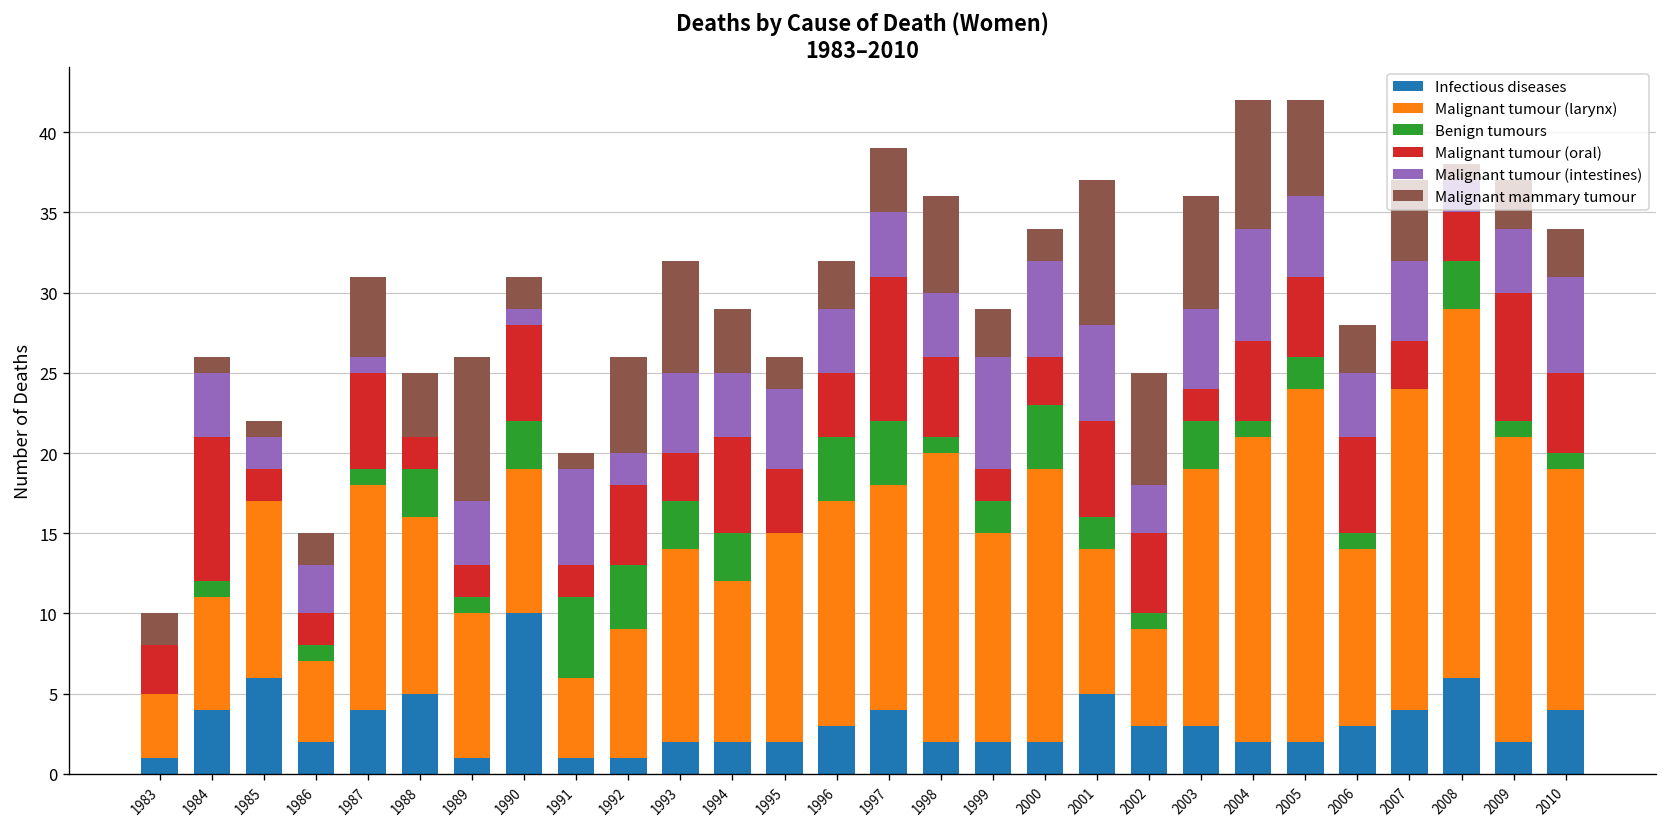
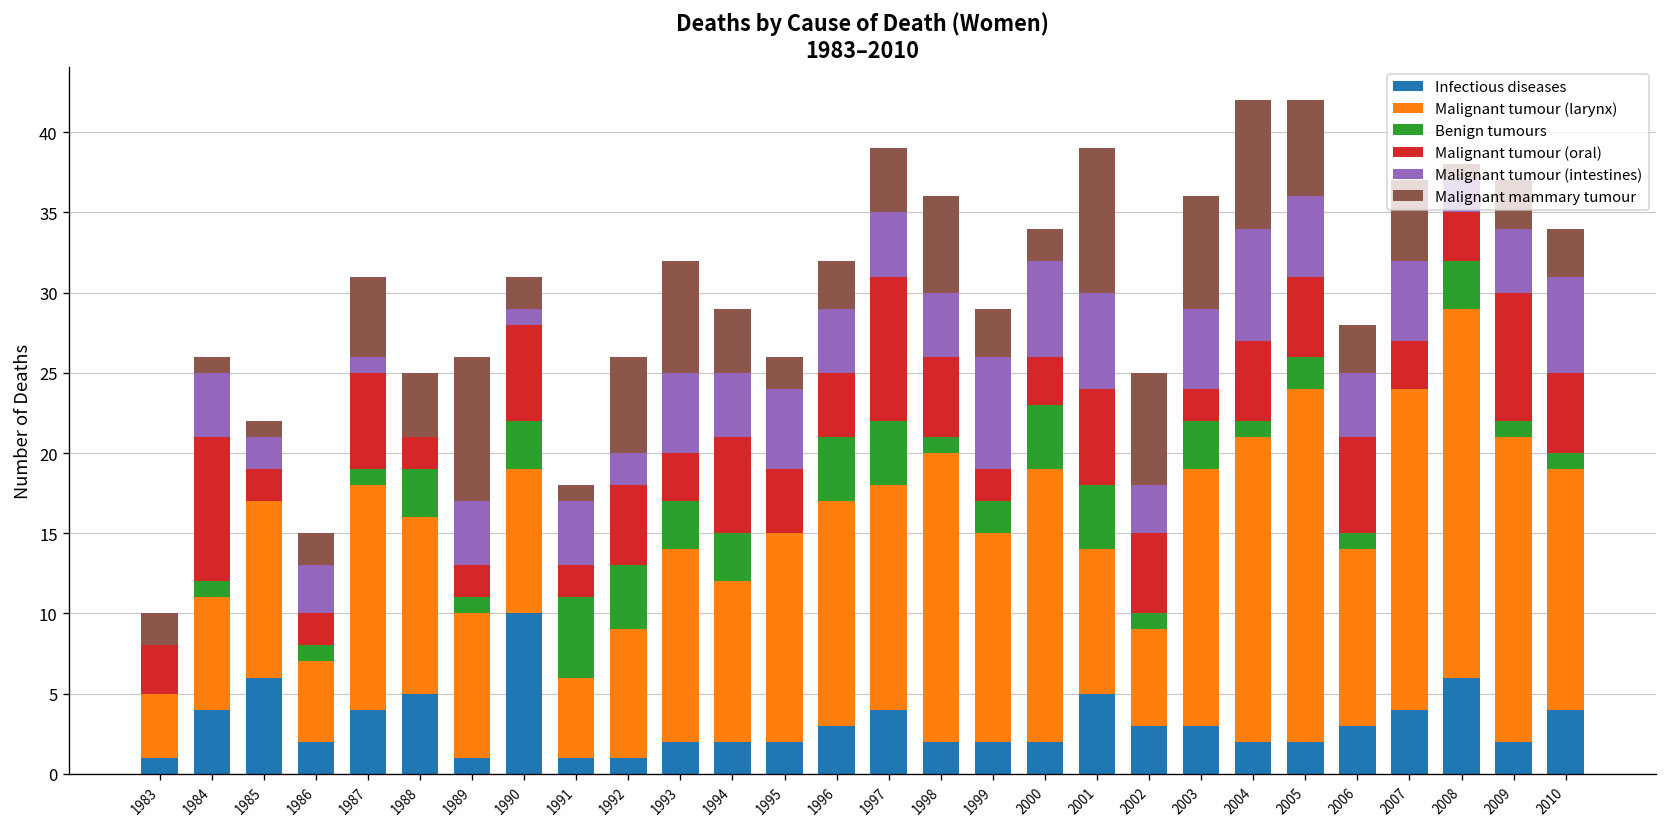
  {
    "Infectious diseases": {
      "1983": 1,
      "1984": 4,
      "1985": 6,
      "1986": 2,
      "1987": 4,
      "1988": 5,
      "1989": 1,
      "1990": 10,
      "1991": 1,
      "1992": 1,
      "1993": 2,
      "1994": 2,
      "1995": 2,
      "1996": 3,
      "1997": 4,
      "1998": 2,
      "1999": 2,
      "2000": 2,
      "2001": 5,
      "2002": 3,
      "2003": 3,
      "2004": 2,
      "2005": 2,
      "2006": 3,
      "2007": 4,
      "2008": 6,
      "2009": 2,
      "2010": 4
    },
    "Malignant tumour (larynx)": {
      "1983": 4,
      "1984": 7,
      "1985": 11,
      "1986": 5,
      "1987": 14,
      "1988": 11,
      "1989": 9,
      "1990": 9,
      "1991": 5,
      "1992": 8,
      "1993": 12,
      "1994": 10,
      "1995": 13,
      "1996": 14,
      "1997": 14,
      "1998": 18,
      "1999": 13,
      "2000": 17,
      "2001": 9,
      "2002": 6,
      "2003": 16,
      "2004": 19,
      "2005": 22,
      "2006": 11,
      "2007": 20,
      "2008": 23,
      "2009": 19,
      "2010": 15
    },
    "Benign tumours": {
      "1983": 0,
      "1984": 1,
      "1985": 0,
      "1986": 1,
      "1987": 1,
      "1988": 3,
      "1989": 1,
      "1990": 3,
      "1991": 5,
      "1992": 4,
      "1993": 3,
      "1994": 3,
      "1995": 0,
      "1996": 4,
      "1997": 4,
      "1998": 1,
      "1999": 2,
      "2000": 4,
-     "2001": 2,
+     "2001": 4,
      "2002": 1,
      "2003": 3,
      "2004": 1,
      "2005": 2,
      "2006": 1,
      "2007": 0,
      "2008": 3,
      "2009": 1,
      "2010": 1
    },
    "Malignant tumour (oral)": {
      "1983": 3,
      "1984": 9,
      "1985": 2,
      "1986": 2,
      "1987": 6,
      "1988": 2,
      "1989": 2,
      "1990": 6,
      "1991": 2,
      "1992": 5,
      "1993": 3,
      "1994": 6,
      "1995": 4,
      "1996": 4,
      "1997": 9,
      "1998": 5,
      "1999": 2,
      "2000": 3,
      "2001": 6,
      "2002": 5,
      "2003": 2,
      "2004": 5,
      "2005": 5,
      "2006": 6,
      "2007": 3,
      "2009": 8,
      "2010": 5
    },
    "Malignant tumour (intestines)": {
      "1983": 0,
      "1984": 4,
      "1985": 2,
      "1986": 3,
      "1987": 1,
      "1988": 0,
      "1989": 4,
      "1990": 1,
-     "1991": 6,
+     "1991": 4,
      "1992": 2,
      "1993": 5,
      "1994": 4,
      "1995": 5,
      "1996": 4,
      "1997": 4,
      "1998": 4,
      "1999": 7,
      "2000": 6,
      "2001": 6,
      "2002": 3,
      "2003": 5,
      "2004": 7,
      "2005": 5,
      "2006": 4,
      "2007": 5,
      "2009": 4,
      "2010": 6
    },
    "Malignant mammary tumour": {
      "1983": 2,
      "1984": 1,
      "1985": 1,
      "1986": 2,
      "1987": 5,
      "1988": 4,
      "1989": 9,
      "1990": 2,
      "1991": 1,
      "1992": 6,
      "1993": 7,
      "1994": 4,
      "1995": 2,
      "1996": 3,
      "1997": 4,
      "1998": 6,
      "1999": 3,
      "2000": 2,
      "2001": 9,
      "2002": 7,
      "2003": 7,
      "2004": 8,
      "2005": 6,
      "2006": 3,
      "2010": 3
    }
  }
